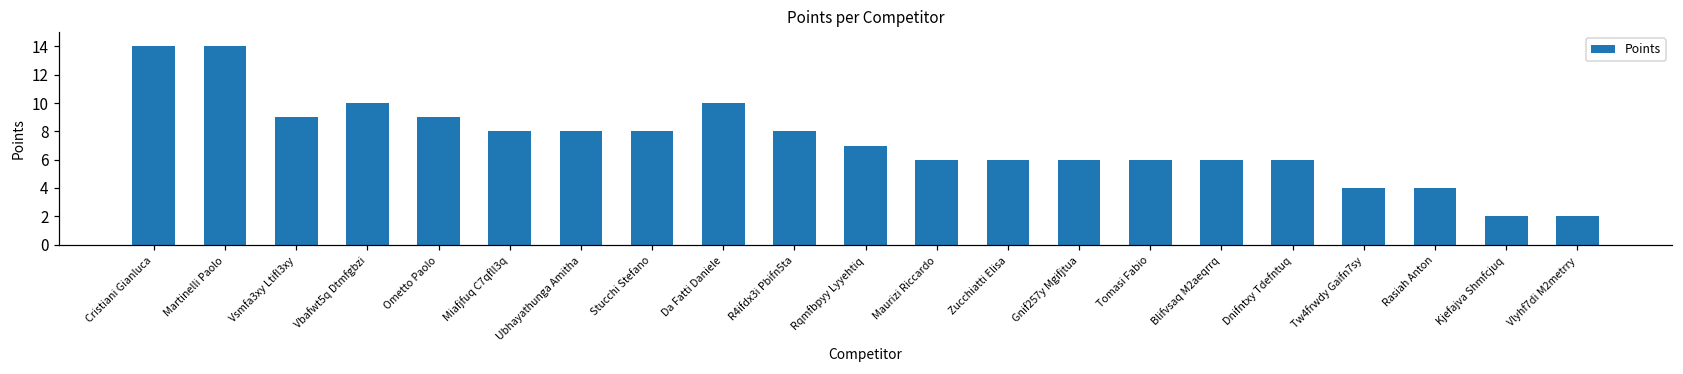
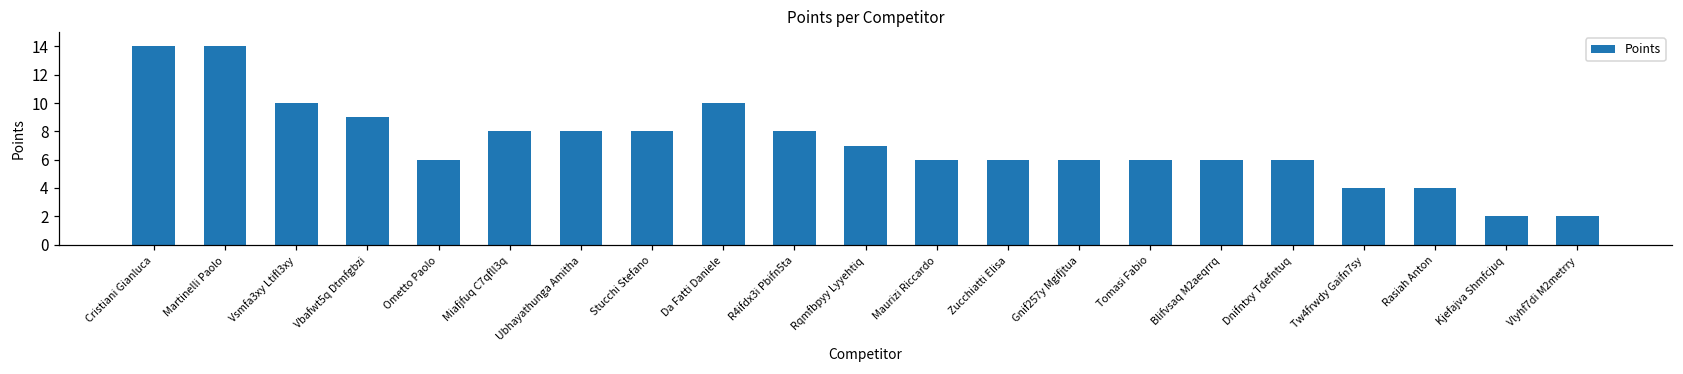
  {
    "Cristiani Gianluca": 14,
    "Martinelli Paolo": 14,
-   "Vsmfa3xy Ltifl3xy": 9,
-   "Vbafwt5q Dtmfgbzi": 10,
-   "Ometto Paolo": 9,
+   "Vsmfa3xy Ltifl3xy": 10,
+   "Vbafwt5q Dtmfgbzi": 9,
+   "Ometto Paolo": 6,
    "Miafjfuq C7qfll3q": 8,
    "Ubhayathunga Amitha": 8,
    "Stucchi Stefano": 8,
    "Da Fatti Daniele": 10,
    "R4ifdx3i Pbifn5ta": 8,
    "Rqmfbpyy Lyyehtiq": 7,
    "Maurizi Riccardo": 6,
    "Zucchiatti Elisa": 6,
    "Gnif257y Mgifjtua": 6,
    "Tomasi Fabio": 6,
    "Blifvsaq M2aeqrrq": 6,
    "Dnifntxy Tdefntuq": 6,
    "Tw4frwdy Gaifn7sy": 4,
    "Rasiah Anton": 4,
    "Kjefajva Shmfcjuq": 2,
    "Vlyhf7di M2metrry": 2
  }
